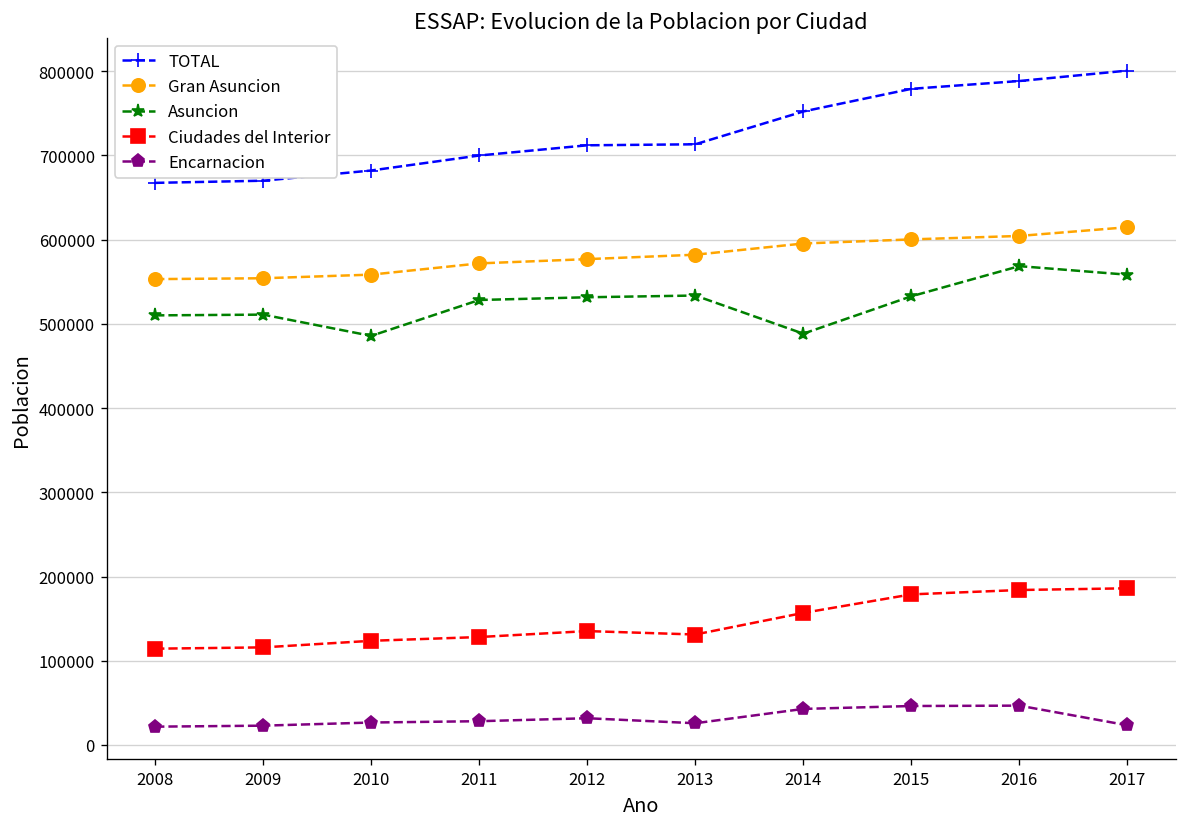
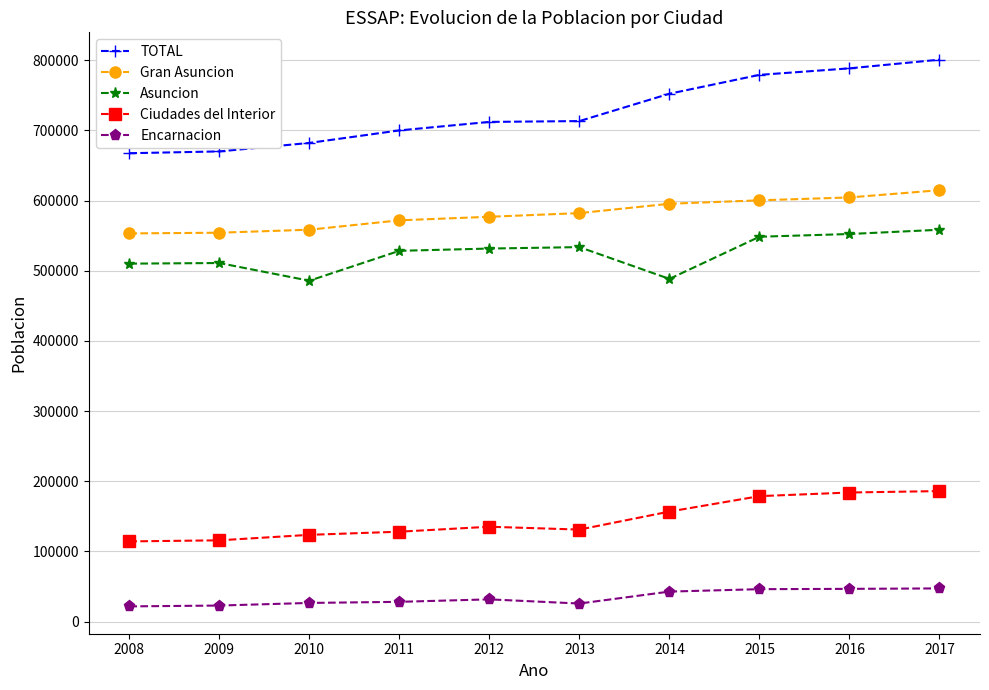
  {
    "TOTAL": {
      "2008": 670000,
      "2009": 670000,
      "2010": 680000,
      "2011": 700000,
      "2012": 710000,
      "2013": 710000,
      "2014": 750000,
      "2015": 780000,
      "2016": 790000,
      "2017": 800000
    },
    "Gran Asuncion": {
      "2008": 550000,
      "2009": 550000,
      "2010": 560000,
      "2011": 570000,
      "2012": 580000,
      "2013": 580000,
      "2014": 600000,
      "2015": 600000,
      "2016": 600000,
      "2017": 610000
    },
    "Asuncion": {
      "2008": 510000,
      "2009": 510000,
      "2010": 490000,
      "2011": 530000,
      "2012": 530000,
      "2013": 530000,
      "2014": 490000,
-     "2015": 530000,
-     "2016": 570000,
+     "2015": 550000,
+     "2016": 550000,
      "2017": 560000
    },
    "Ciudades del Interior": {
      "2008": 110000,
      "2009": 120000,
      "2010": 120000,
      "2011": 130000,
      "2012": 140000,
      "2013": 130000,
      "2014": 160000,
      "2015": 180000,
      "2016": 180000,
      "2017": 190000
    },
    "Encarnacion": {
      "2008": 20000,
      "2009": 20000,
      "2010": 30000,
      "2011": 30000,
      "2012": 30000,
      "2013": 30000,
      "2014": 40000,
      "2015": 50000,
      "2016": 50000,
-     "2017": 20000
+     "2017": 50000
    }
  }
